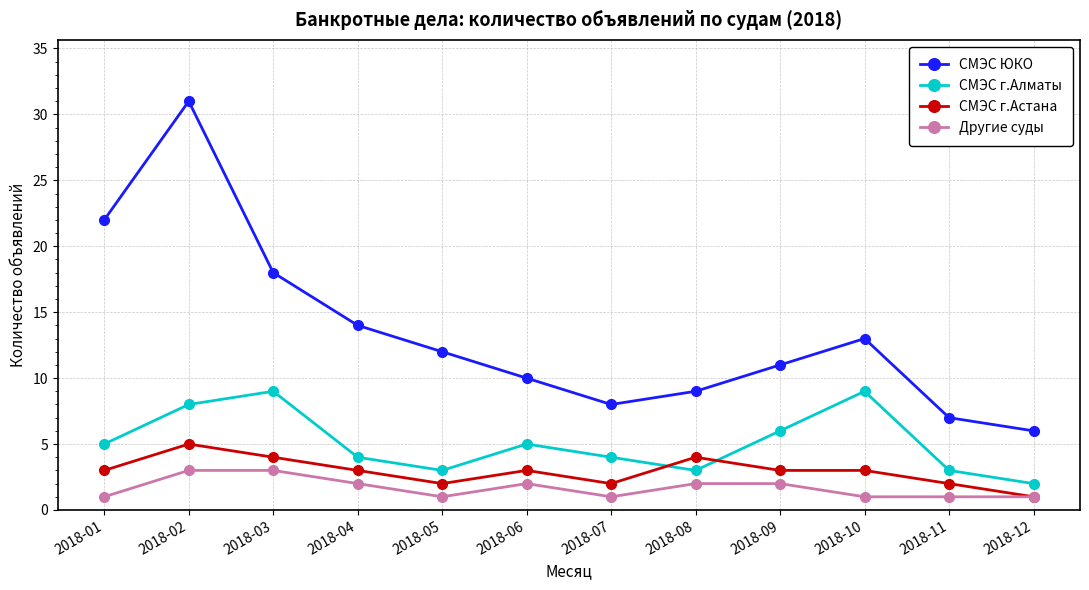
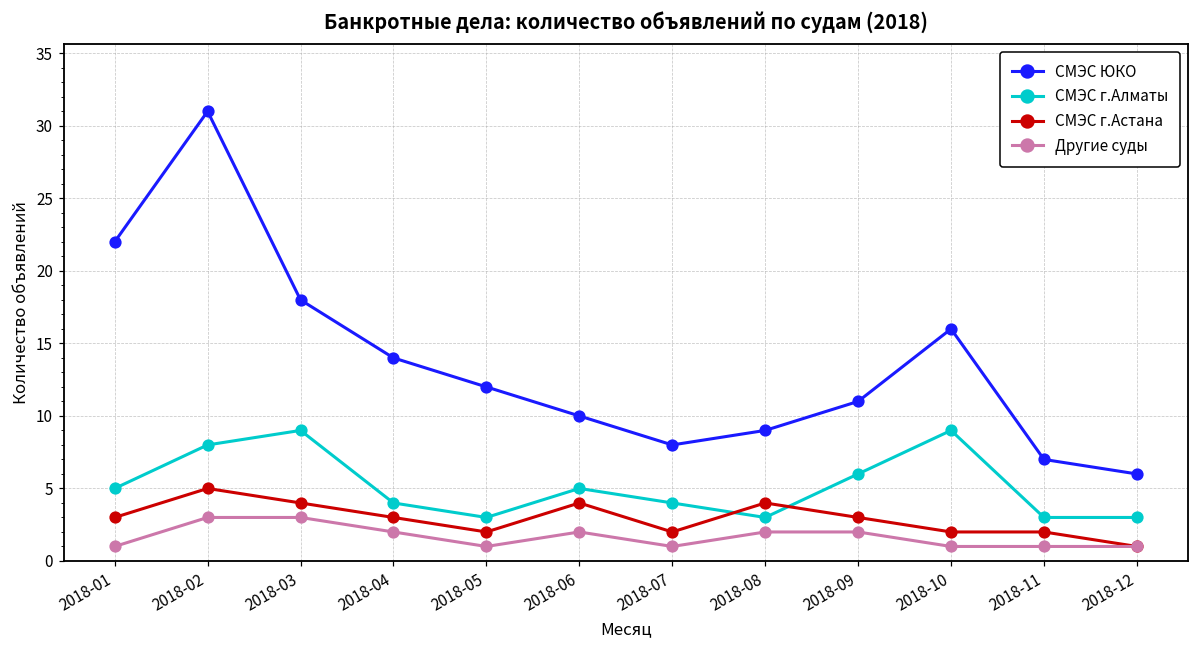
  {
    "СМЭС ЮКО": {
      "2018-01": 22,
      "2018-02": 31,
      "2018-03": 18,
      "2018-04": 14,
      "2018-05": 12,
      "2018-06": 10,
      "2018-07": 8,
      "2018-08": 9,
      "2018-09": 11,
-     "2018-10": 13,
+     "2018-10": 16,
      "2018-11": 7,
      "2018-12": 6
    },
    "СМЭС г.Алматы": {
      "2018-01": 5,
      "2018-02": 8,
      "2018-03": 9,
      "2018-04": 4,
      "2018-05": 3,
      "2018-06": 5,
      "2018-07": 4,
      "2018-08": 3,
      "2018-09": 6,
      "2018-10": 9,
      "2018-11": 3,
-     "2018-12": 2
+     "2018-12": 3
    },
    "СМЭС г.Астана": {
      "2018-01": 3,
      "2018-02": 5,
      "2018-03": 4,
      "2018-04": 3,
      "2018-05": 2,
-     "2018-06": 3,
+     "2018-06": 4,
      "2018-07": 2,
      "2018-08": 4,
      "2018-09": 3,
-     "2018-10": 3,
+     "2018-10": 2,
      "2018-11": 2
    },
    "Другие суды": {
      "2018-01": 1,
      "2018-02": 3,
      "2018-03": 3,
      "2018-04": 2,
      "2018-05": 1,
      "2018-06": 2,
      "2018-07": 1,
      "2018-08": 2,
      "2018-09": 2,
      "2018-10": 1,
      "2018-11": 1
    }
  }
